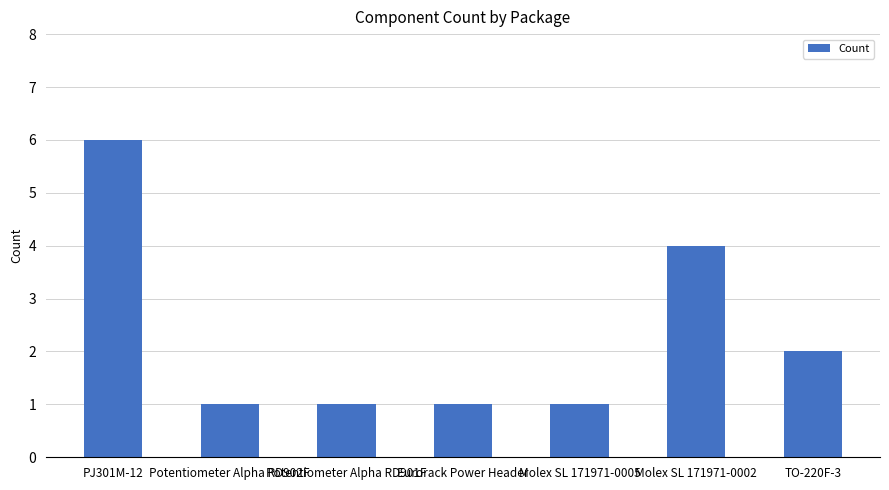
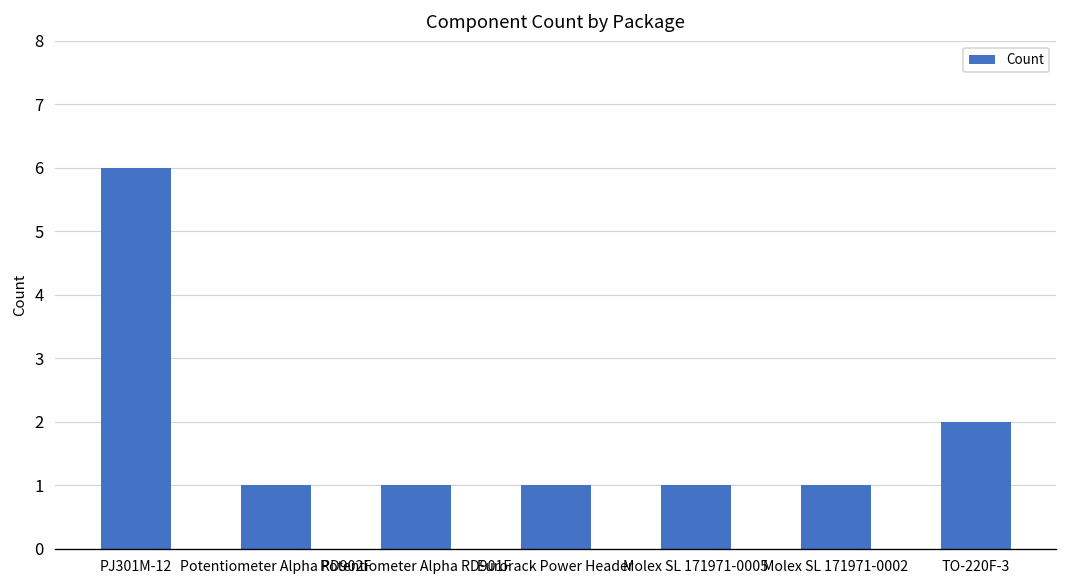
  {
    "PJ301M-12": 6,
    "Molex SL 171971-0005": 1,
-   "Molex SL 171971-0002": 4,
+   "Molex SL 171971-0002": 1,
    "TO-220F-3": 2
  }
